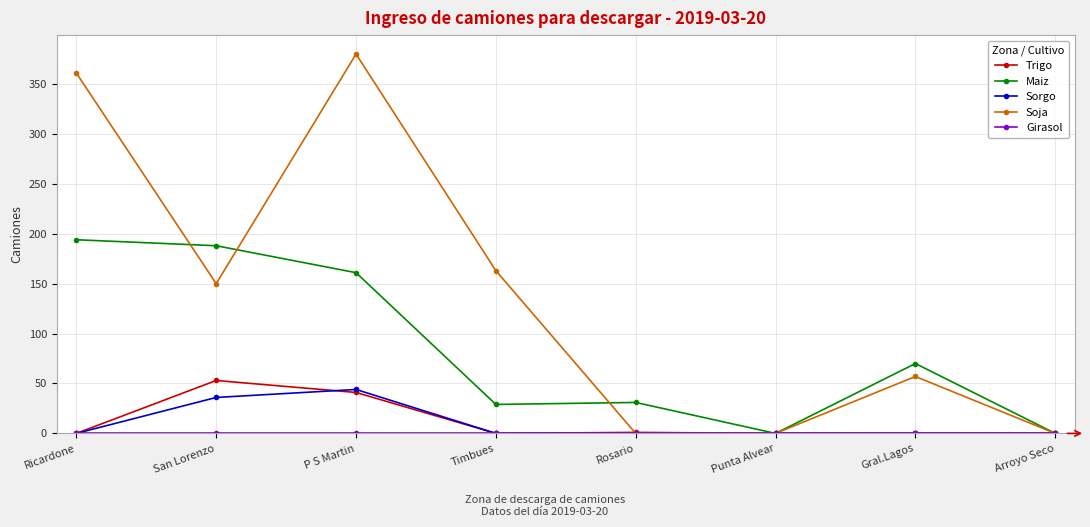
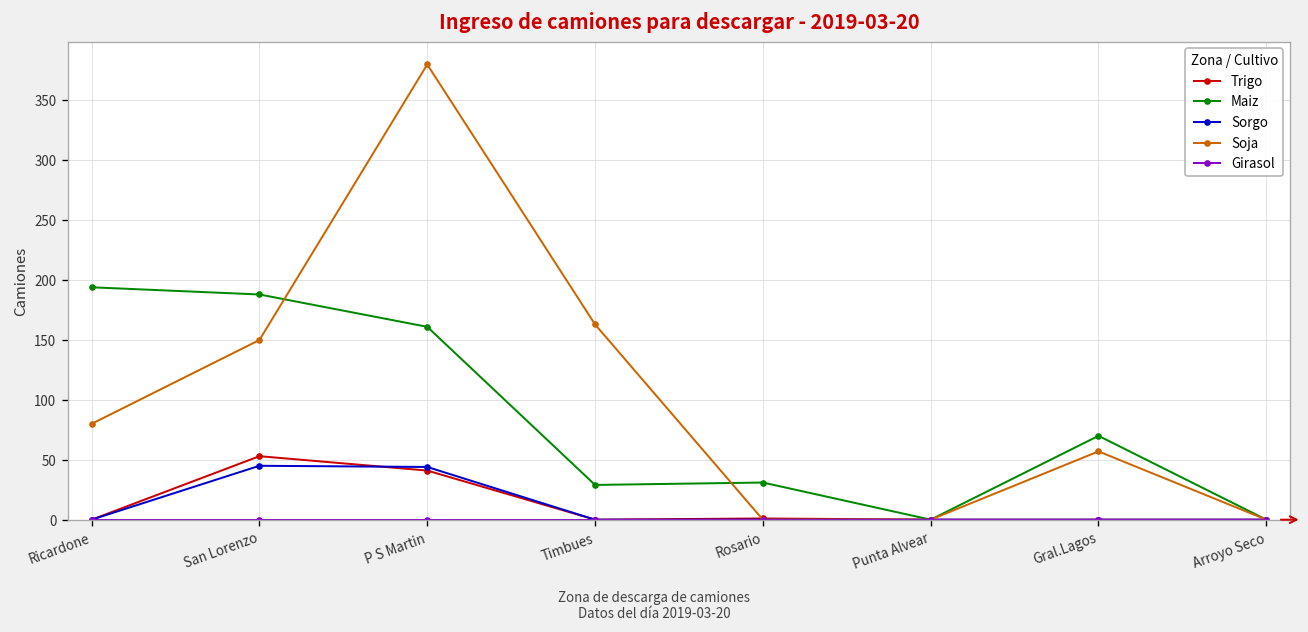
  {
    "Trigo": {
      "San Lorenzo": 50,
      "P S Martin": 40
    },
    "Maiz": {
      "Ricardone": 190,
      "San Lorenzo": 190,
      "P S Martin": 160,
      "Timbues": 30,
      "Rosario": 30,
      "Gral.Lagos": 70
    },
    "Sorgo": {
-     "San Lorenzo": 40,
+     "San Lorenzo": 50,
      "P S Martin": 40
    },
    "Soja": {
-     "Ricardone": 360,
+     "Ricardone": 80,
      "San Lorenzo": 150,
      "P S Martin": 380,
      "Timbues": 160,
      "Gral.Lagos": 60
    },
    "Girasol": {
      "San Lorenzo": 0,
      "P S Martin": 0
    }
  }
